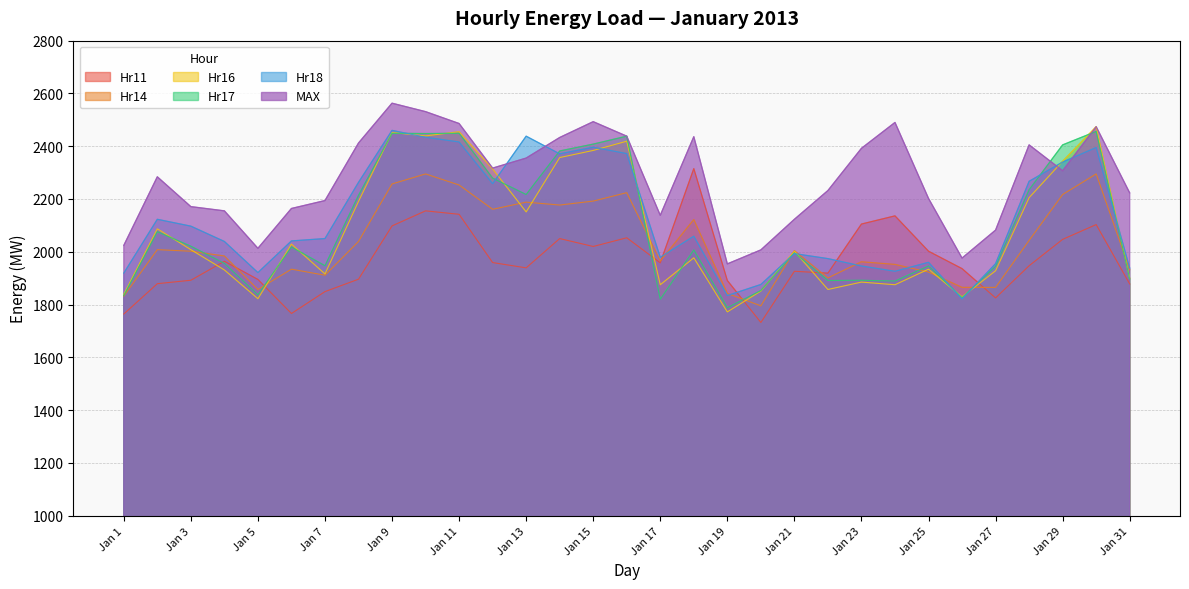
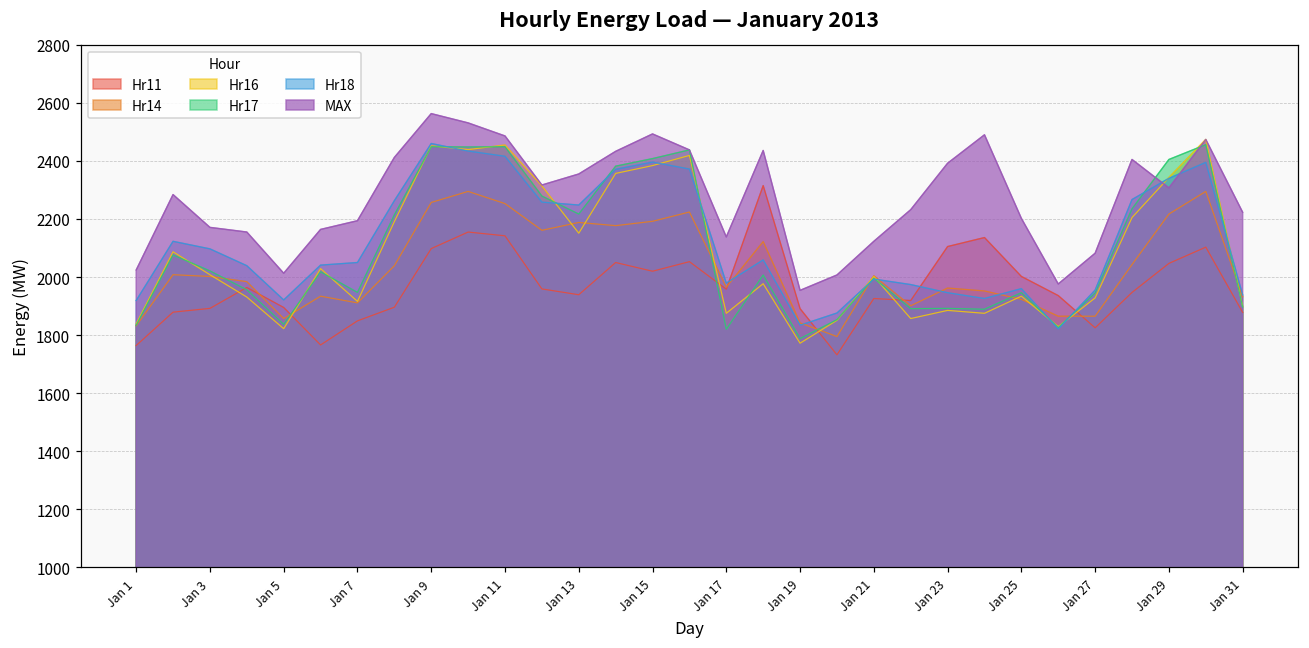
  {
    "Hr16": {
      "Jan 5": 1820,
      "Jan 13": 2150,
      "Jan 15": 2380,
      "Jan 17": 1880,
      "Jan 19": 1770,
      "Jan 25": 1930,
      "Jan 27": 1930
    },
    "Hr17": {
      "Jan 3": 2020,
      "Jan 5": 1840,
      "Jan 7": 1950,
      "Jan 13": 2220,
      "Jan 15": 2410,
      "Jan 17": 1820,
      "Jan 19": 1790,
      "Jan 25": 1950,
      "Jan 27": 1950,
      "Jan 29": 2410
    },
    "Hr18": {
      "Jan 1": 1920,
      "Jan 3": 2100,
      "Jan 5": 1920,
      "Jan 7": 2050,
      "Jan 11": 2420,
-     "Jan 13": 2440,
+     "Jan 13": 2250,
      "Jan 15": 2400,
      "Jan 17": 1980,
      "Jan 23": 1950,
      "Jan 25": 1960,
      "Jan 27": 1960
    },
    "MAX": {
      "Jan 1": 2020,
      "Jan 3": 2170,
      "Jan 5": 2010,
      "Jan 7": 2190,
      "Jan 9": 2560,
      "Jan 11": 2490,
      "Jan 13": 2360,
      "Jan 15": 2490,
      "Jan 17": 2140,
      "Jan 19": 1950,
      "Jan 21": 2120,
      "Jan 23": 2390,
      "Jan 25": 2200,
      "Jan 27": 2080,
      "Jan 29": 2310,
      "Jan 31": 2220
    }
  }
